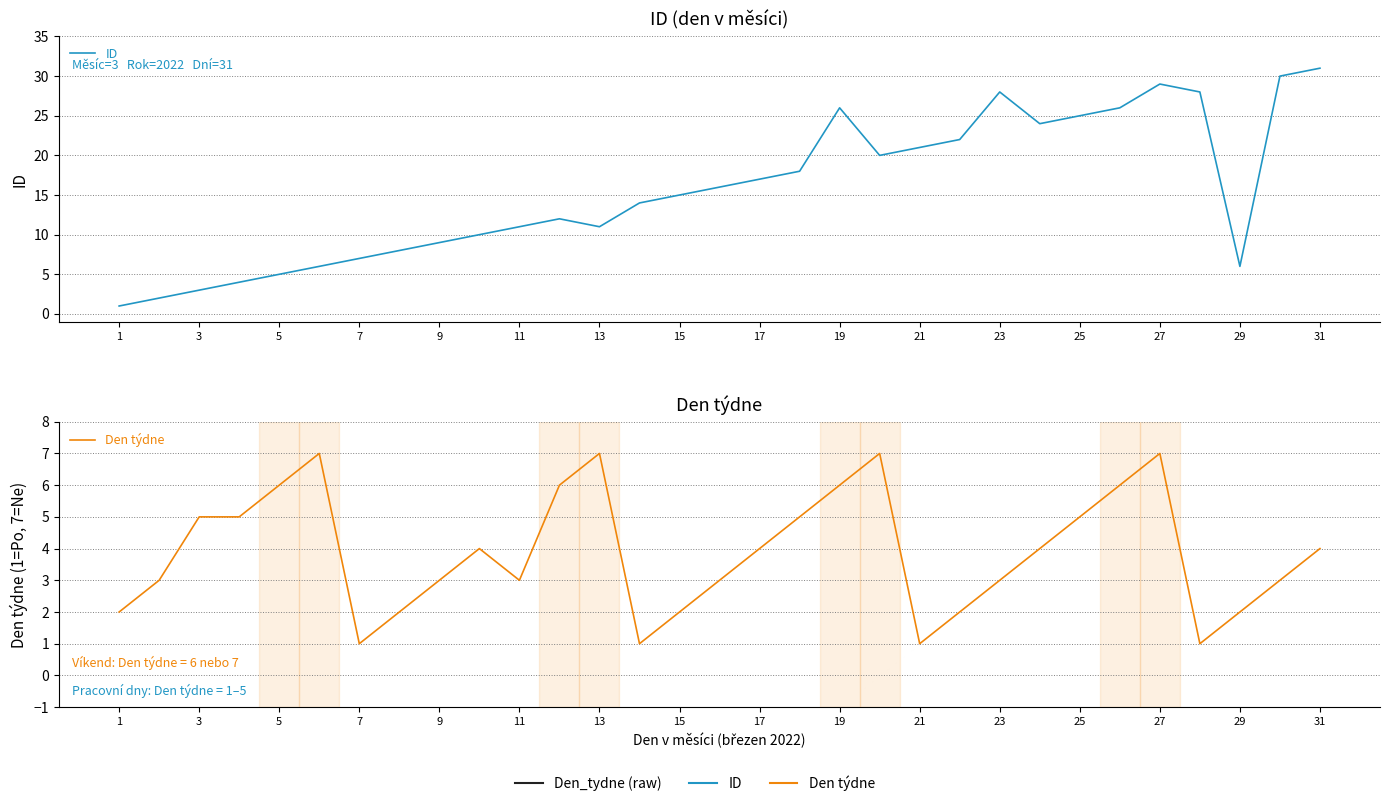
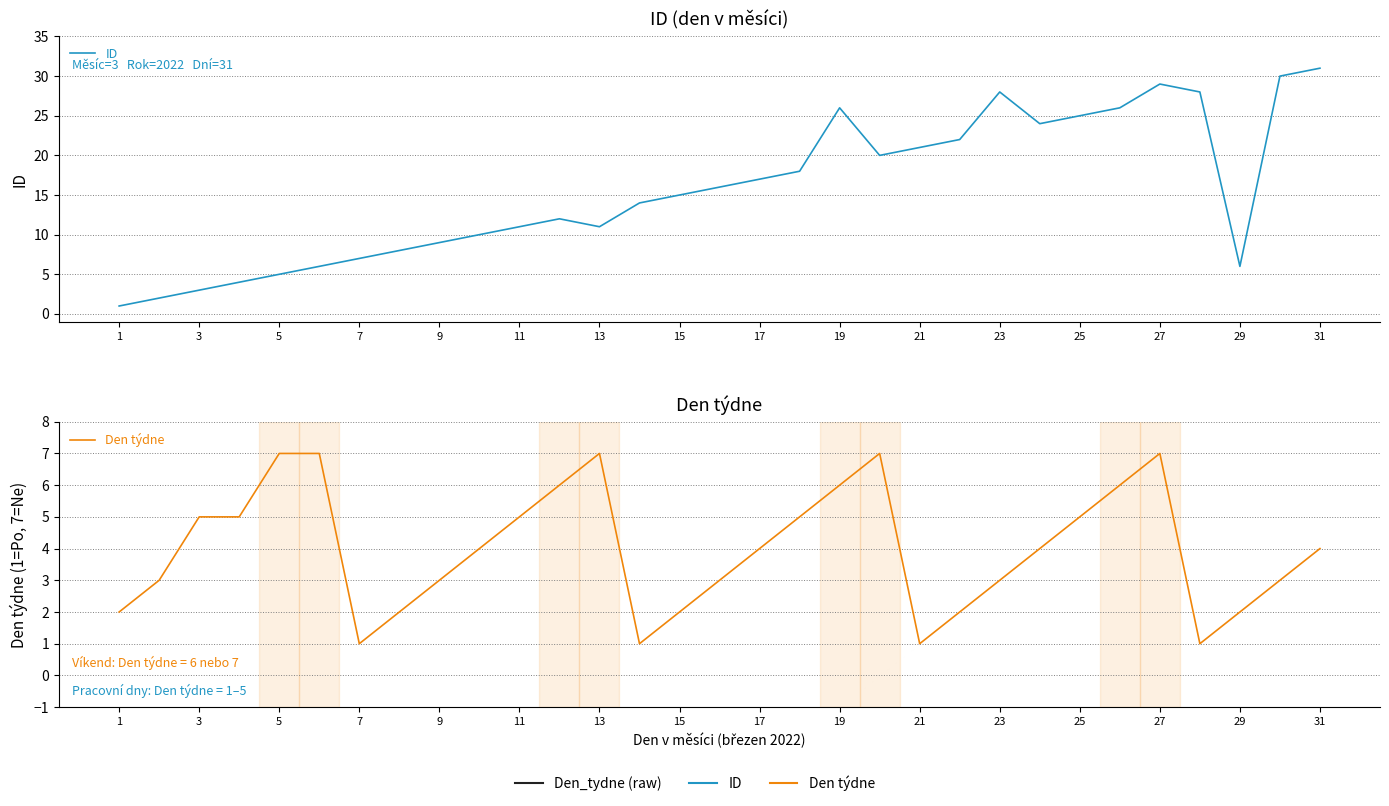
  {
    "ID (den v měsíci)": {
      "1": 1,
      "3": 3,
      "5": 5,
      "7": 7,
      "9": 9,
      "11": 11,
      "13": 11,
      "15": 15,
      "17": 17,
      "19": 26,
      "21": 21,
      "23": 28,
      "25": 25,
      "27": 29,
      "29": 6,
      "31": 31
    },
    "Den týdne": {
      "1": 2,
      "3": 5,
-     "5": 6,
+     "5": 7,
      "7": 1,
      "9": 3,
-     "11": 3,
+     "11": 5,
      "13": 7,
      "15": 2,
      "17": 4,
      "19": 6,
      "21": 1,
      "23": 3,
      "25": 5,
      "27": 7,
      "29": 2,
      "31": 4
    }
  }
